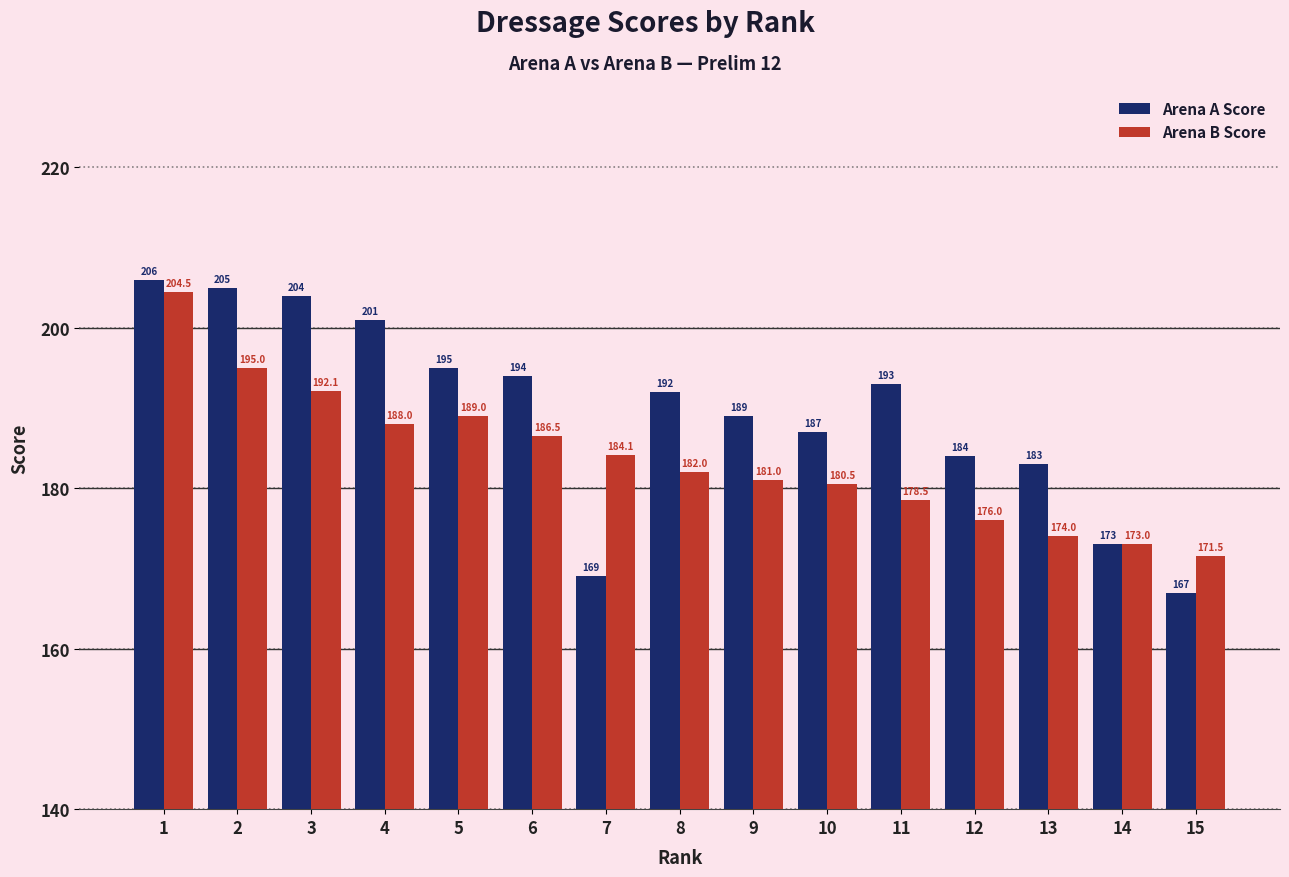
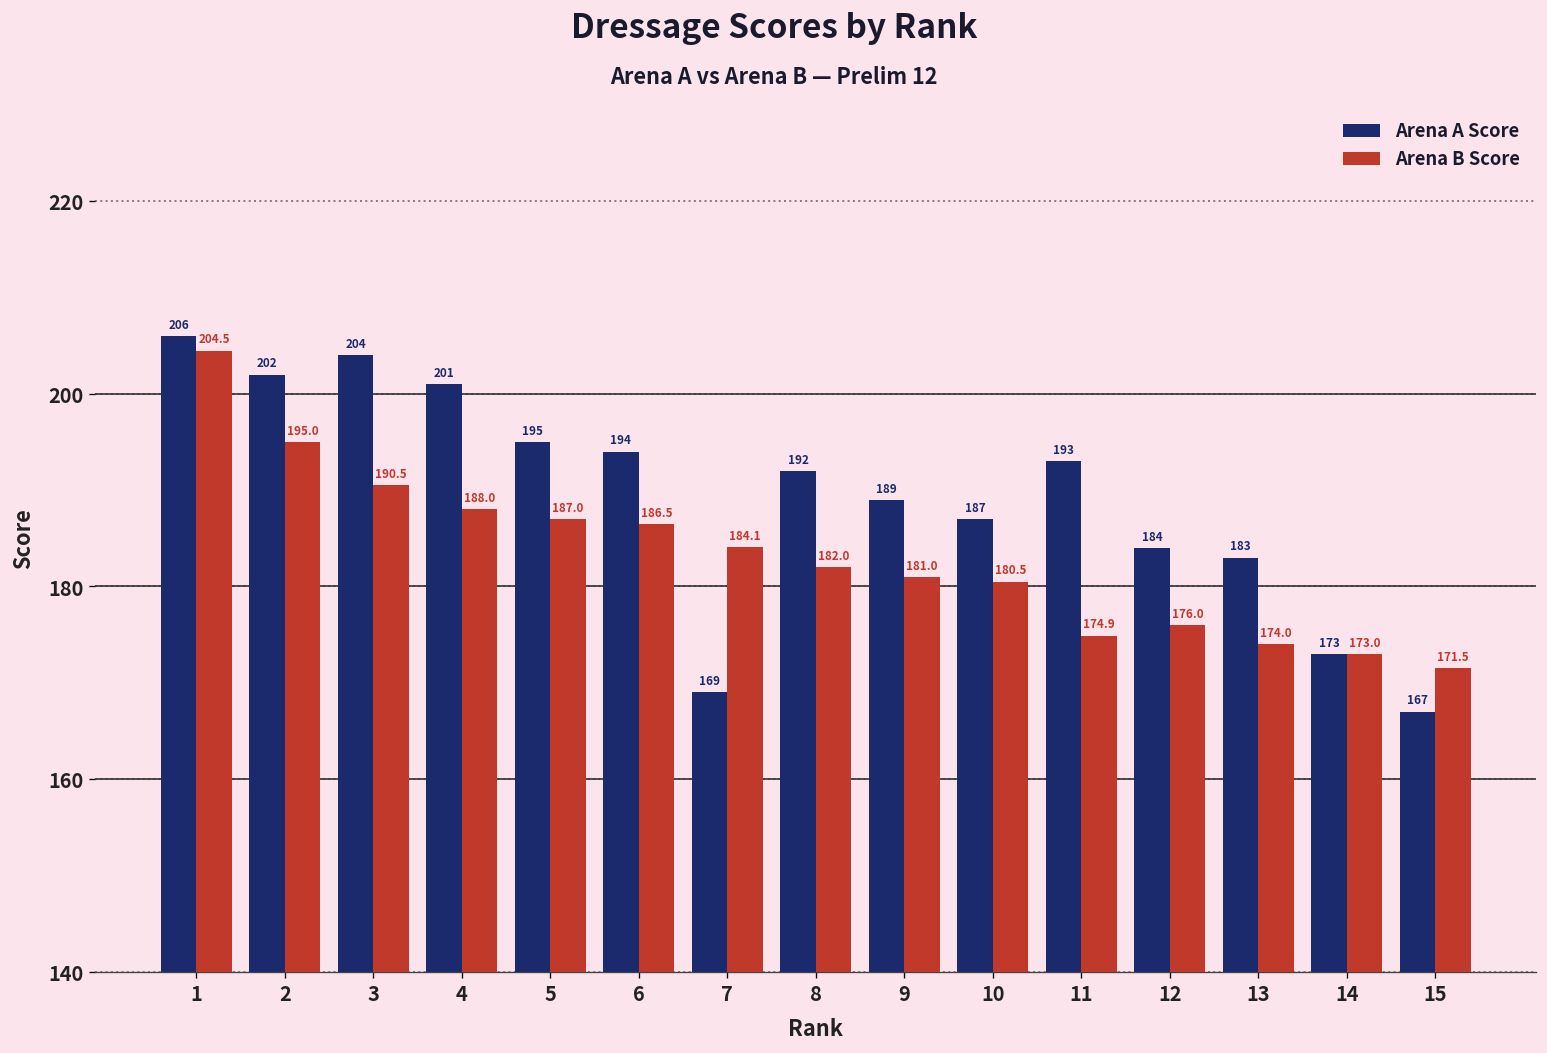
  {
    "Arena A Score": {
      "1": 206,
-     "2": 205,
+     "2": 202,
      "3": 204,
      "4": 201,
      "5": 195,
      "6": 194,
      "7": 169,
      "8": 192,
      "9": 189,
      "10": 187,
      "11": 193,
      "12": 184,
      "13": 183,
      "14": 173,
      "15": 167
    },
    "Arena B Score": {
      "1": 204.5,
      "2": 195.0,
-     "3": 192.1,
+     "3": 190.5,
      "4": 188.0,
-     "5": 189.0,
+     "5": 187.0,
      "6": 186.5,
      "7": 184.1,
      "8": 182.0,
      "9": 181.0,
      "10": 180.5,
-     "11": 178.5,
+     "11": 174.9,
      "12": 176.0,
      "13": 174.0,
      "14": 173.0,
      "15": 171.5
    }
  }
